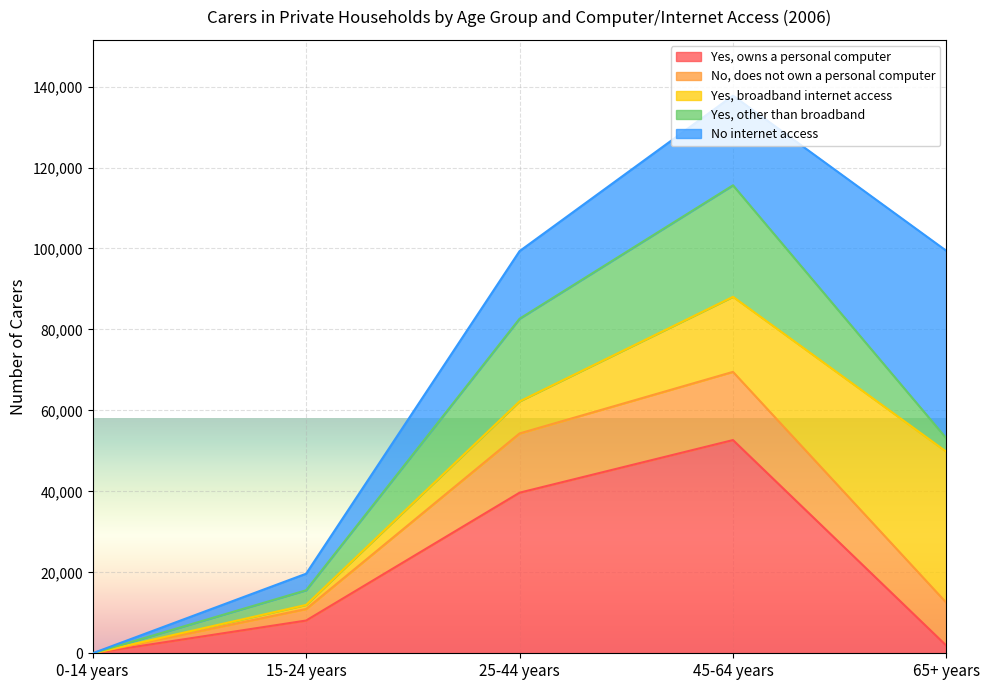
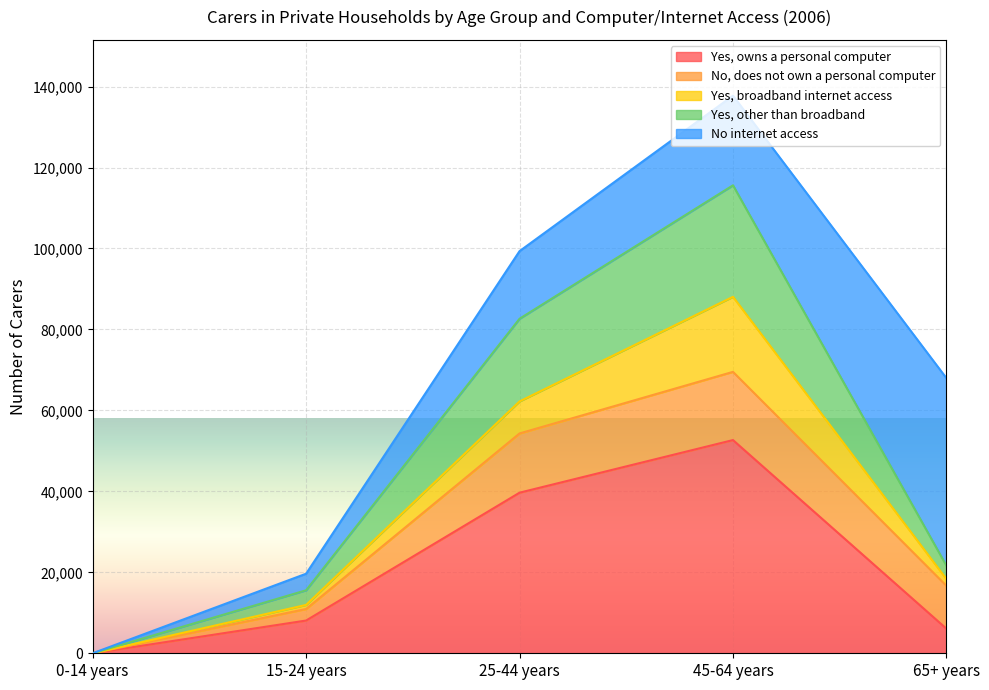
  {
    "Yes, owns a personal computer": {
      "15-24 years": "8,000",
      "25-44 years": "40,000",
      "45-64 years": "53,000",
-     "65+ years": "2,000"
+     "65+ years": "6,000"
    },
    "No, does not own a personal computer": {
      "15-24 years": "3,000",
      "25-44 years": "15,000",
      "45-64 years": "17,000",
      "65+ years": "11,000"
    },
    "Yes, broadband internet access": {
      "15-24 years": "1,000",
      "25-44 years": "8,000",
      "45-64 years": "19,000",
-     "65+ years": "37,000"
+     "65+ years": "2,000"
    },
    "Yes, other than broadband": {
      "15-24 years": "4,000",
      "25-44 years": "20,000",
      "45-64 years": "28,000",
      "65+ years": "3,000"
    },
    "No internet access": {
      "15-24 years": "4,000",
      "25-44 years": "17,000",
      "65+ years": "46,000"
    }
  }
